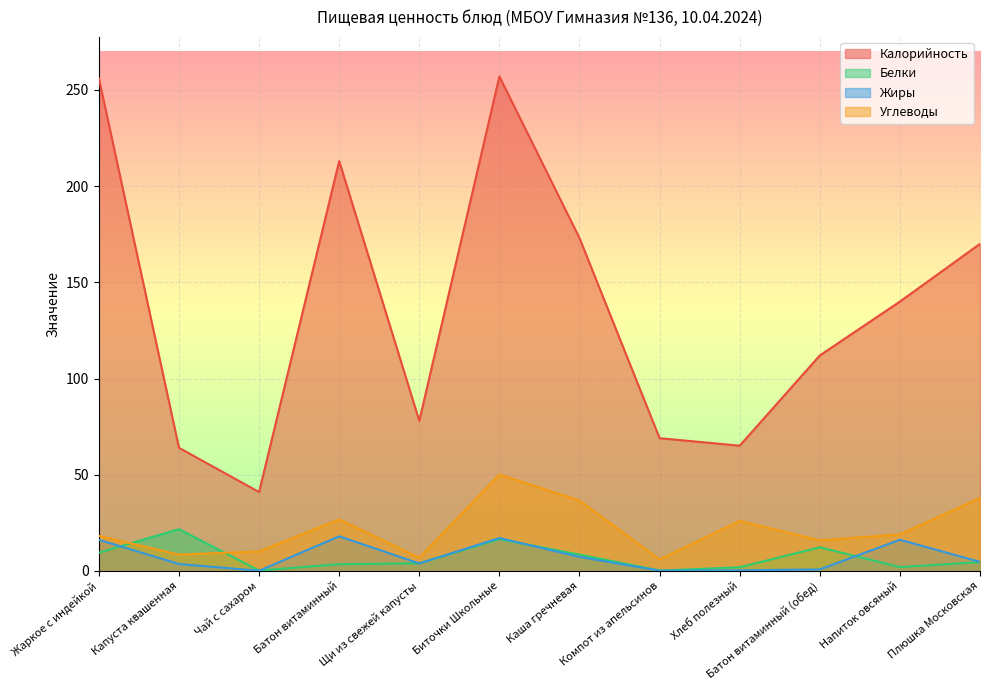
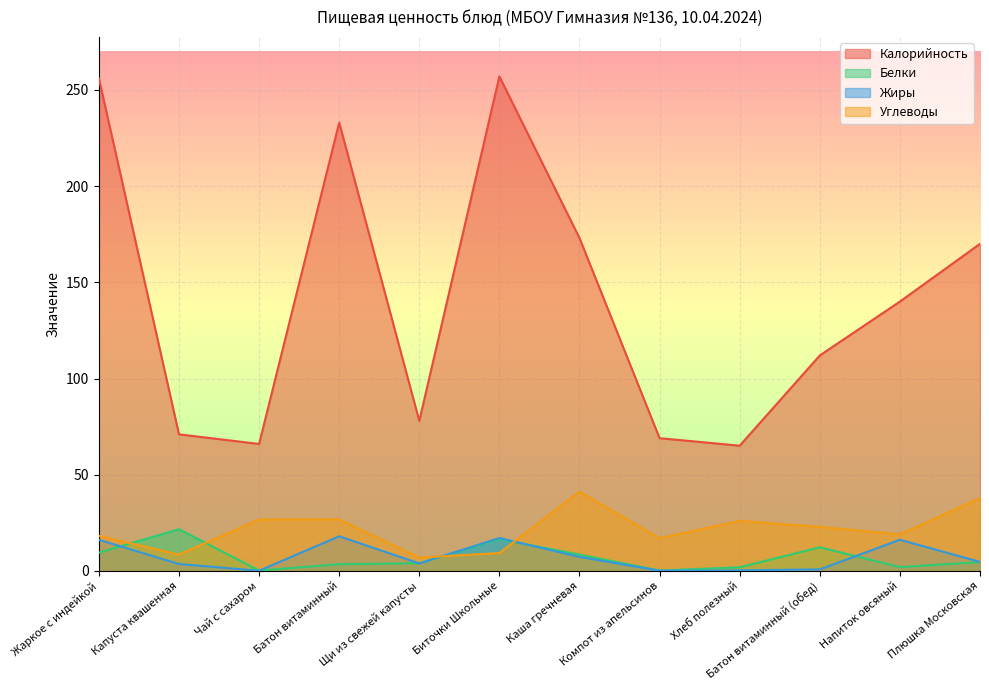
  {
    "Калорийность": {
      "Жаркое с индейкой": 256,
-     "Капуста квашенная": 64,
-     "Чай с сахаром": 41,
-     "Батон витаминный": 213,
+     "Капуста квашенная": 71,
+     "Чай с сахаром": 66,
+     "Батон витаминный": 233,
      "Щи из свежей капусты": 78,
      "Биточки Школьные": 257,
      "Каша гречневая": 173,
      "Компот из апельсинов": 69,
      "Хлеб полезный": 65,
      "Батон витаминный (обед)": 112,
      "Напиток овсяный": 140,
      "Плюшка Московская": 170
    },
    "Белки": {
      "Жаркое с индейкой": 10,
      "Капуста квашенная": 22,
      "Батон витаминный": 4,
      "Хлеб полезный": 2,
      "Батон витаминный (обед)": 12,
      "Напиток овсяный": 2
    },
    "Жиры": {
      "Жаркое с индейкой": 16,
      "Капуста квашенная": 4,
      "Батон витаминный": 18,
      "Хлеб полезный": 0,
      "Батон витаминный (обед)": 1,
      "Напиток овсяный": 16
    },
    "Углеводы": {
      "Жаркое с индейкой": 18,
      "Капуста квашенная": 9,
-     "Чай с сахаром": 10,
+     "Чай с сахаром": 27,
      "Батон витаминный": 27,
      "Щи из свежей капусты": 7,
-     "Биточки Школьные": 50,
-     "Каша гречневая": 37,
-     "Компот из апельсинов": 6,
+     "Биточки Школьные": 9,
+     "Каша гречневая": 41,
+     "Компот из апельсинов": 17,
      "Хлеб полезный": 26,
-     "Батон витаминный (обед)": 16,
+     "Батон витаминный (обед)": 23,
      "Напиток овсяный": 19,
      "Плюшка Московская": 38
    }
  }
